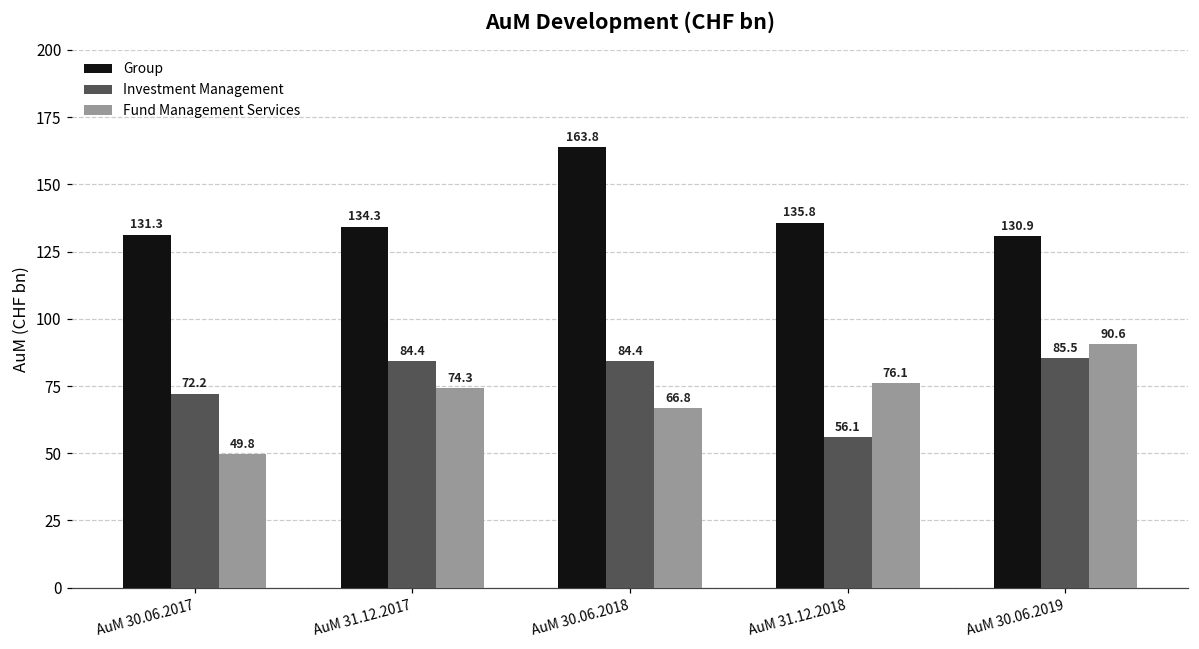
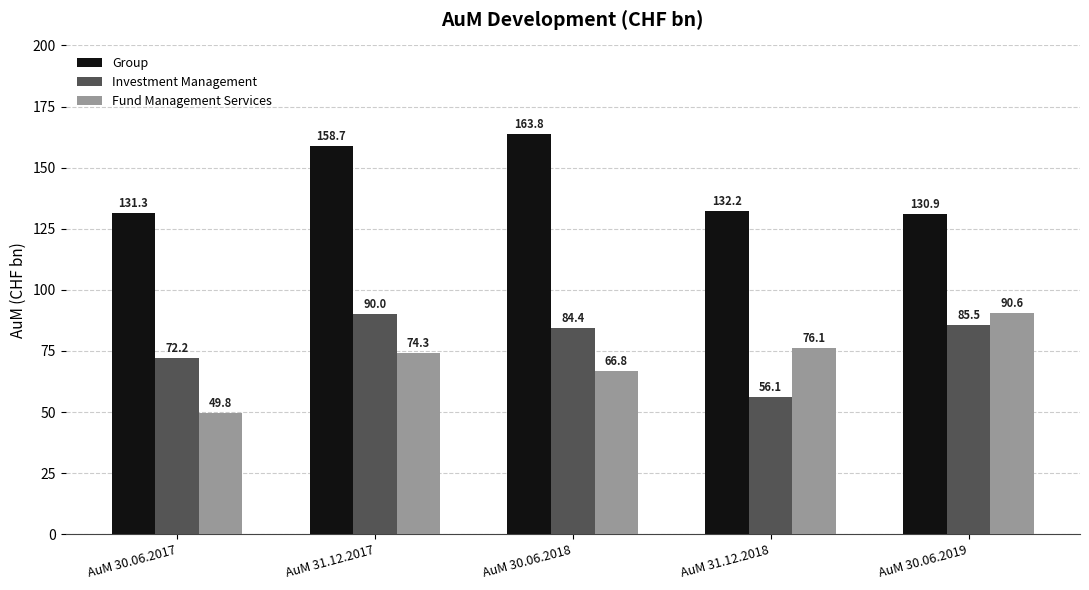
  {
    "Group": {
      "AuM 30.06.2017": 131.3,
-     "AuM 31.12.2017": 134.3,
+     "AuM 31.12.2017": 158.7,
      "AuM 30.06.2018": 163.8,
-     "AuM 31.12.2018": 135.8,
+     "AuM 31.12.2018": 132.2,
      "AuM 30.06.2019": 130.9
    },
    "Investment Management": {
      "AuM 30.06.2017": 72.2,
-     "AuM 31.12.2017": 84.4,
+     "AuM 31.12.2017": 90.0,
      "AuM 30.06.2018": 84.4,
      "AuM 31.12.2018": 56.1,
      "AuM 30.06.2019": 85.5
    },
    "Fund Management Services": {
      "AuM 30.06.2017": 49.8,
      "AuM 31.12.2017": 74.3,
      "AuM 30.06.2018": 66.8,
      "AuM 31.12.2018": 76.1,
      "AuM 30.06.2019": 90.6
    }
  }
